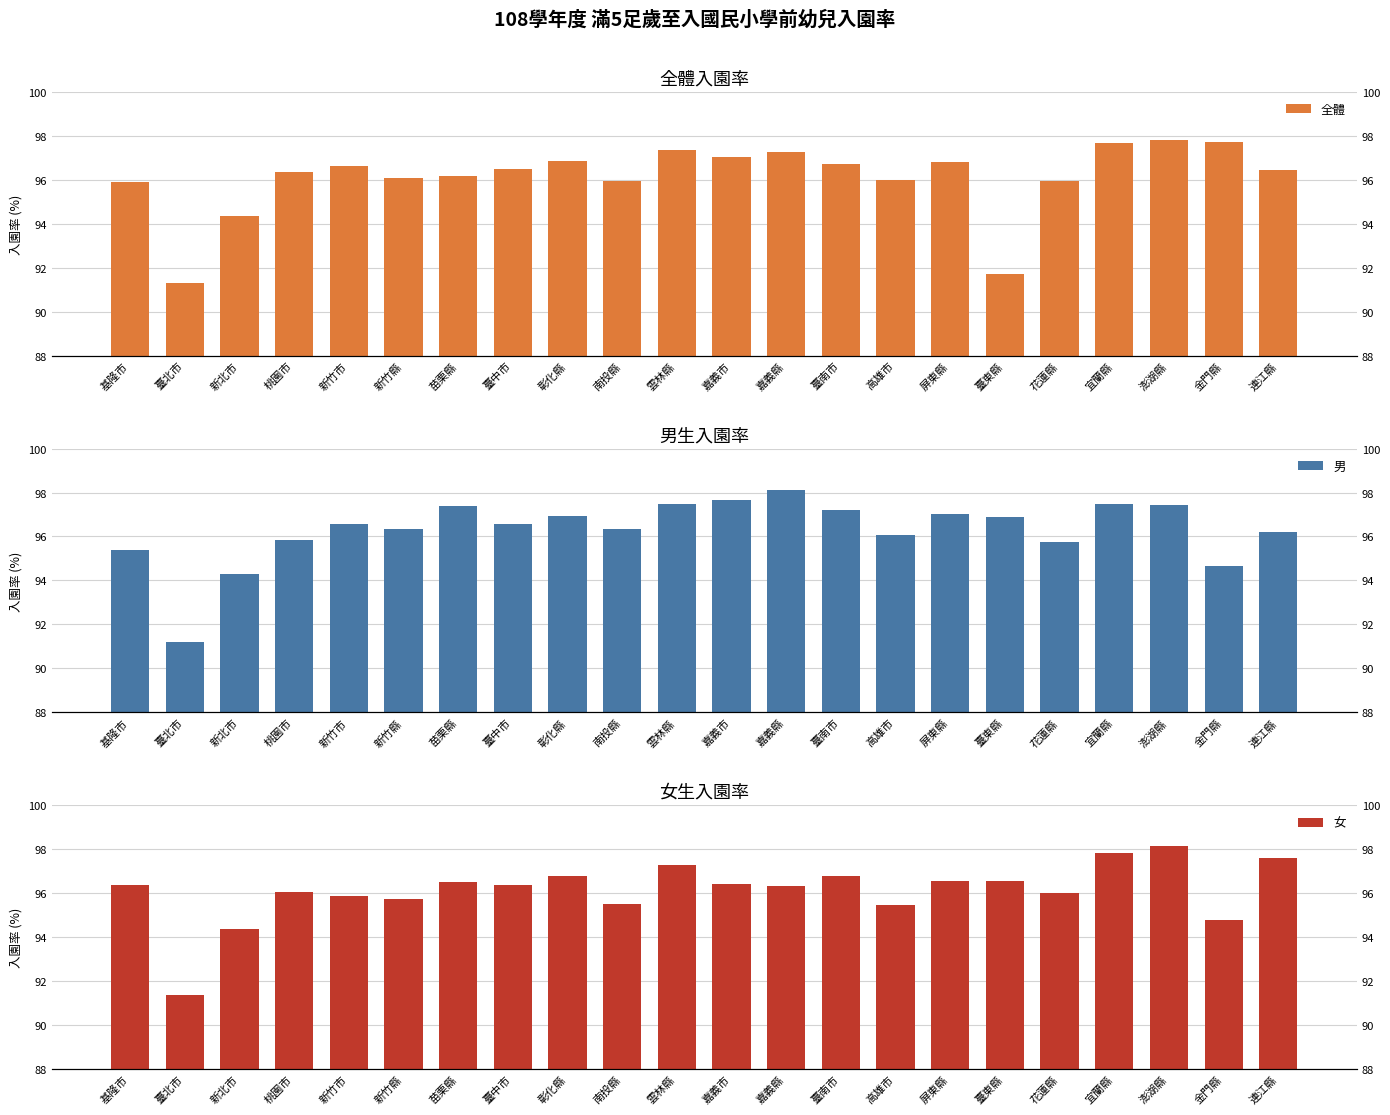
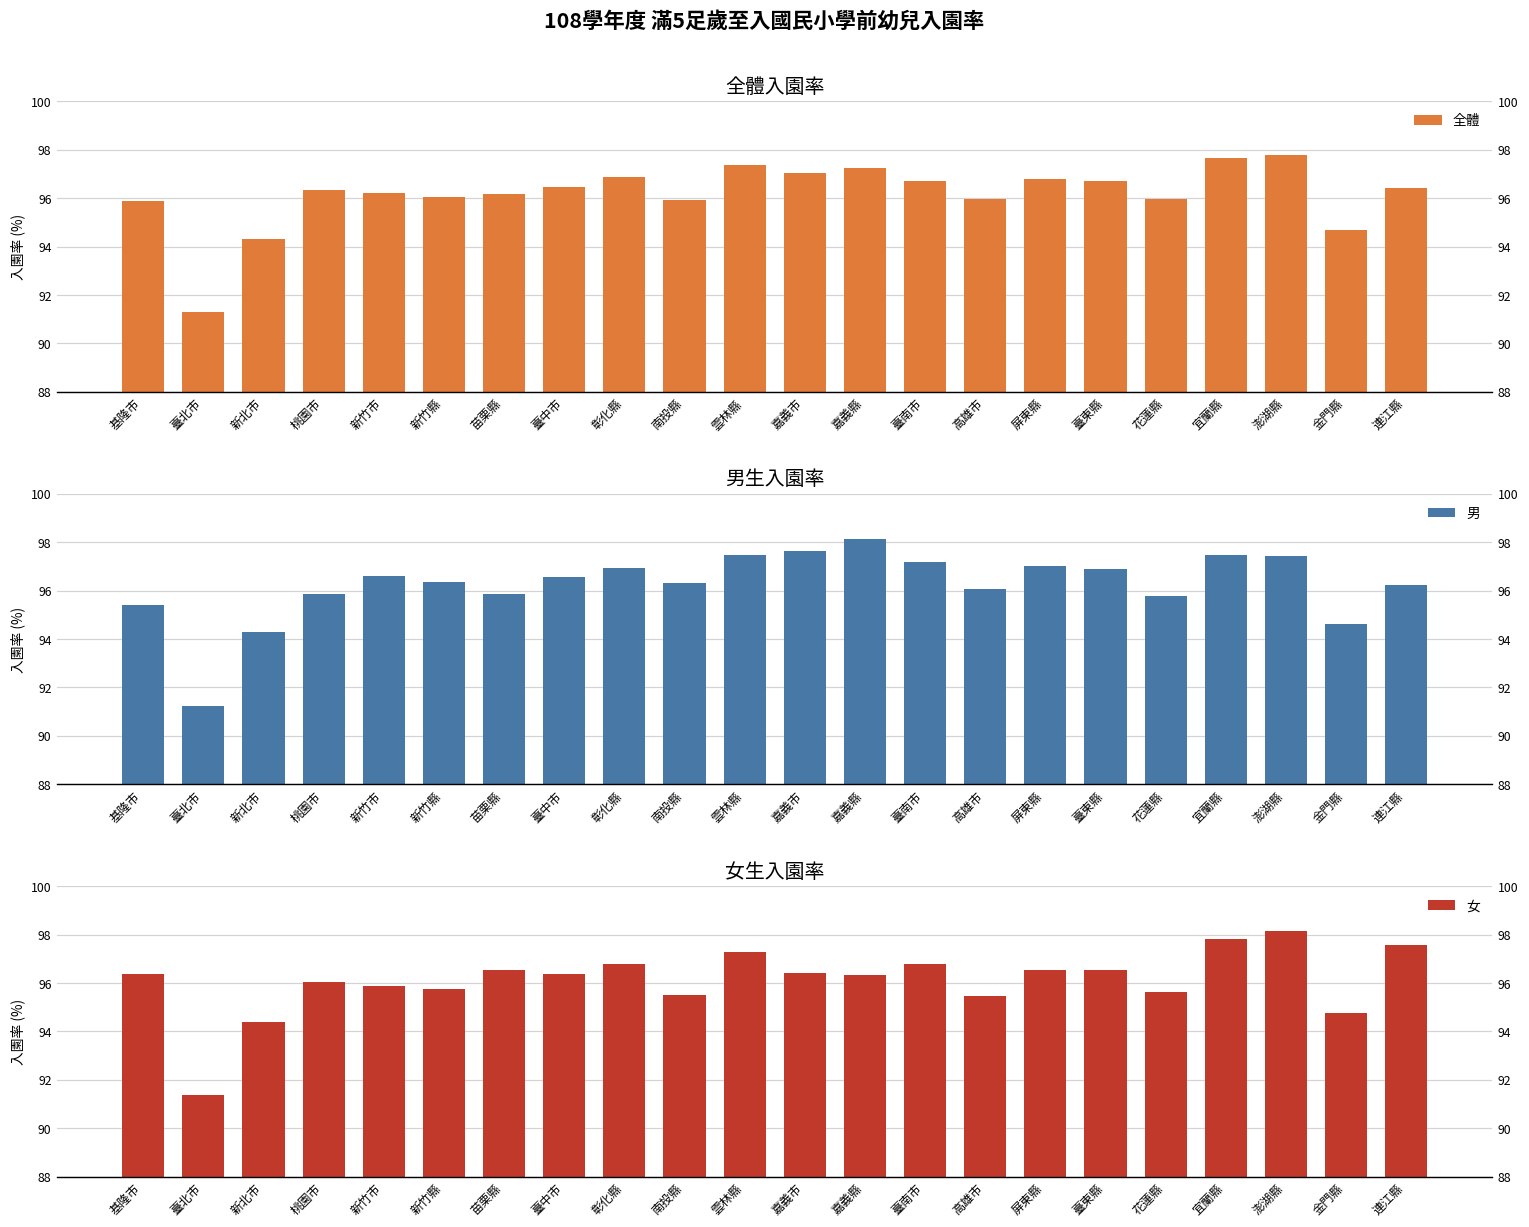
  {
    "全體入園率": {
      "基隆市": 95.9,
      "臺北市": 91.3,
      "新北市": 94.3,
      "桃園市": 96.3,
-     "新竹市": 96.6,
+     "新竹市": 96.2,
      "新竹縣": 96.1,
      "苗栗縣": 96.2,
      "臺中市": 96.5,
      "彰化縣": 96.9,
      "南投縣": 95.9,
      "雲林縣": 97.4,
      "嘉義市": 97.0,
      "嘉義縣": 97.2,
      "臺南市": 96.7,
      "高雄市": 96.0,
      "屏東縣": 96.8,
-     "臺東縣": 91.7,
+     "臺東縣": 96.7,
      "花蓮縣": 96.0,
      "宜蘭縣": 97.7,
      "澎湖縣": 97.8,
-     "金門縣": 97.7,
+     "金門縣": 94.7,
      "連江縣": 96.4
    },
    "男生入園率": {
      "基隆市": 95.4,
      "臺北市": 91.2,
      "新北市": 94.3,
      "桃園市": 95.8,
      "新竹市": 96.6,
      "新竹縣": 96.4,
-     "苗栗縣": 97.4,
+     "苗栗縣": 95.9,
      "臺中市": 96.6,
      "彰化縣": 96.9,
      "南投縣": 96.3,
      "雲林縣": 97.5,
      "嘉義市": 97.7,
      "嘉義縣": 98.1,
      "臺南市": 97.2,
      "高雄市": 96.1,
      "屏東縣": 97.0,
      "臺東縣": 96.9,
      "花蓮縣": 95.8,
      "宜蘭縣": 97.5,
      "澎湖縣": 97.4,
      "金門縣": 94.6,
      "連江縣": 96.2
    },
    "女生入園率": {
      "基隆市": 96.4,
      "臺北市": 91.4,
      "新北市": 94.4,
      "桃園市": 96.1,
      "新竹市": 95.9,
      "新竹縣": 95.8,
      "苗栗縣": 96.5,
      "臺中市": 96.4,
      "彰化縣": 96.8,
      "南投縣": 95.5,
      "雲林縣": 97.3,
      "嘉義市": 96.4,
      "嘉義縣": 96.3,
      "臺南市": 96.8,
      "高雄市": 95.5,
      "屏東縣": 96.6,
      "臺東縣": 96.6,
-     "花蓮縣": 96.0,
+     "花蓮縣": 95.6,
      "宜蘭縣": 97.8,
      "澎湖縣": 98.2,
      "金門縣": 94.8,
      "連江縣": 97.6
    }
  }
